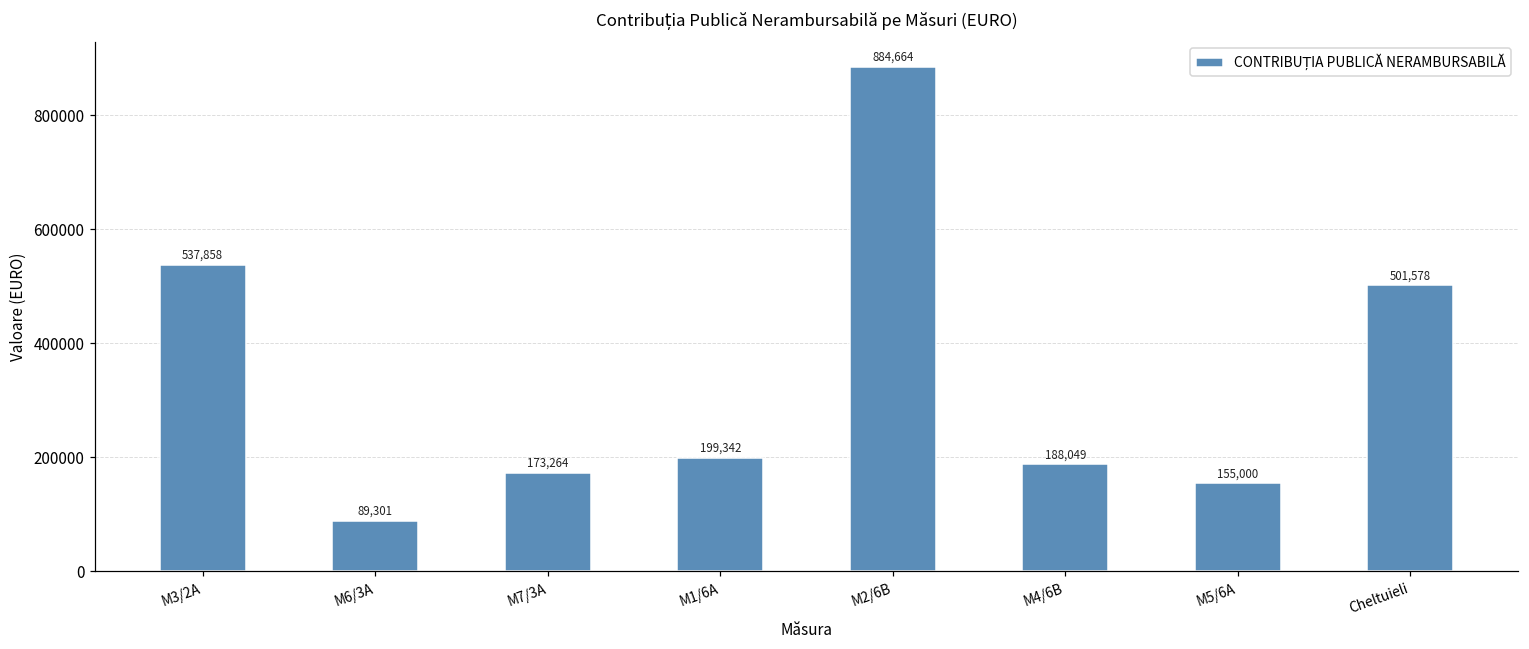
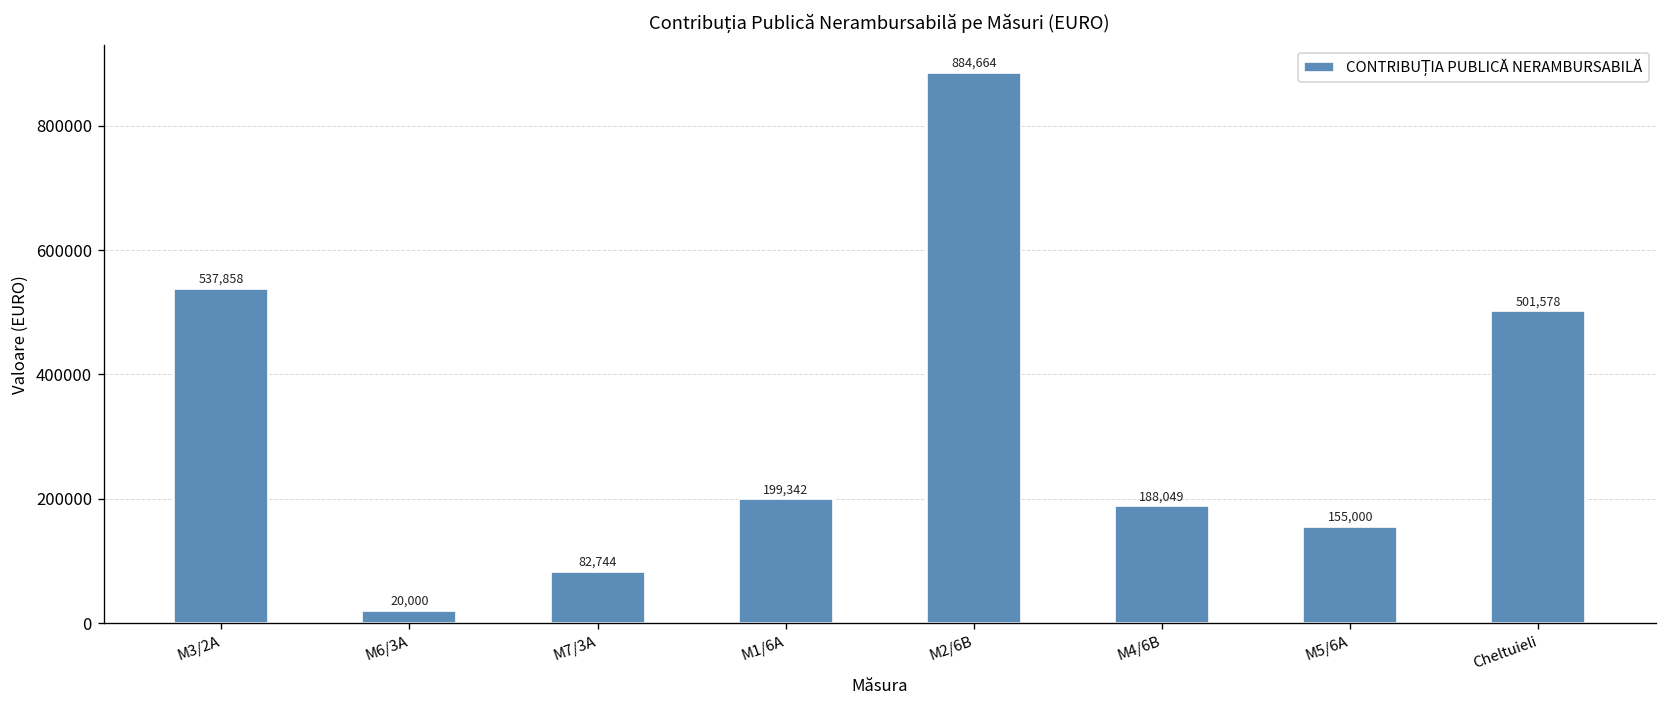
  {
    "M3/2A": "537,858",
-   "M6/3A": "89,301",
-   "M7/3A": "173,264",
+   "M6/3A": "20,000",
+   "M7/3A": "82,744",
    "M1/6A": "199,342",
    "M2/6B": "884,664",
    "M4/6B": "188,049",
    "M5/6A": "155,000",
    "Cheltuieli": "501,578"
  }
